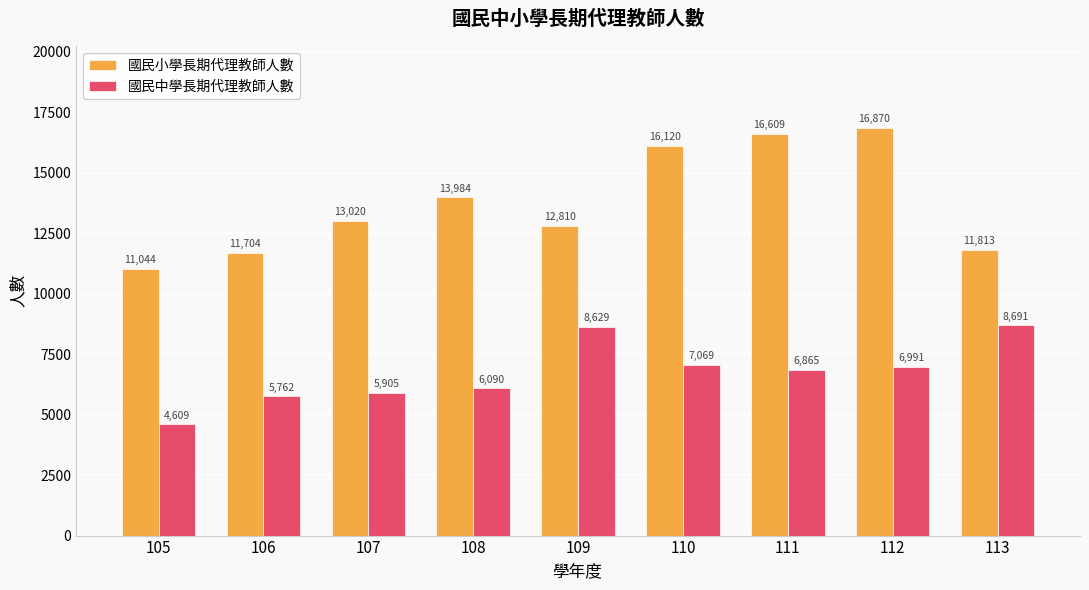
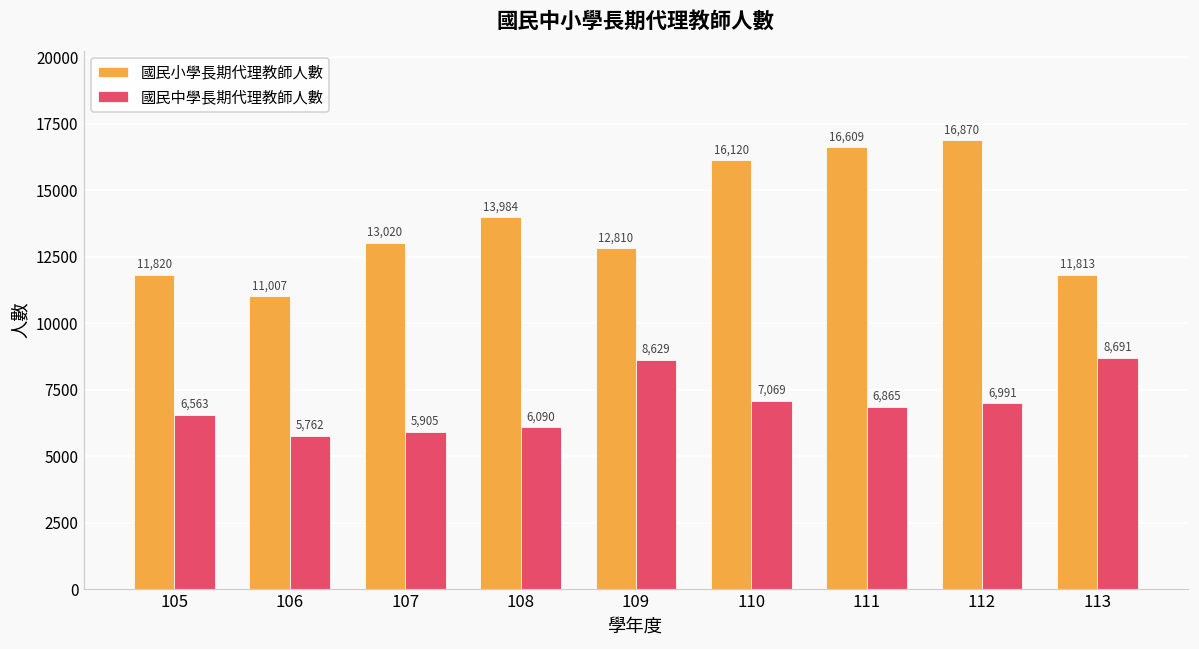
  {
    "國民小學長期代理教師人數": {
-     "105": "11,044",
-     "106": "11,704",
+     "105": "11,820",
+     "106": "11,007",
      "107": "13,020",
      "108": "13,984",
      "109": "12,810",
      "110": "16,120",
      "111": "16,609",
      "112": "16,870",
      "113": "11,813"
    },
    "國民中學長期代理教師人數": {
-     "105": "4,609",
+     "105": "6,563",
      "106": "5,762",
      "107": "5,905",
      "108": "6,090",
      "109": "8,629",
      "110": "7,069",
      "111": "6,865",
      "112": "6,991",
      "113": "8,691"
    }
  }
